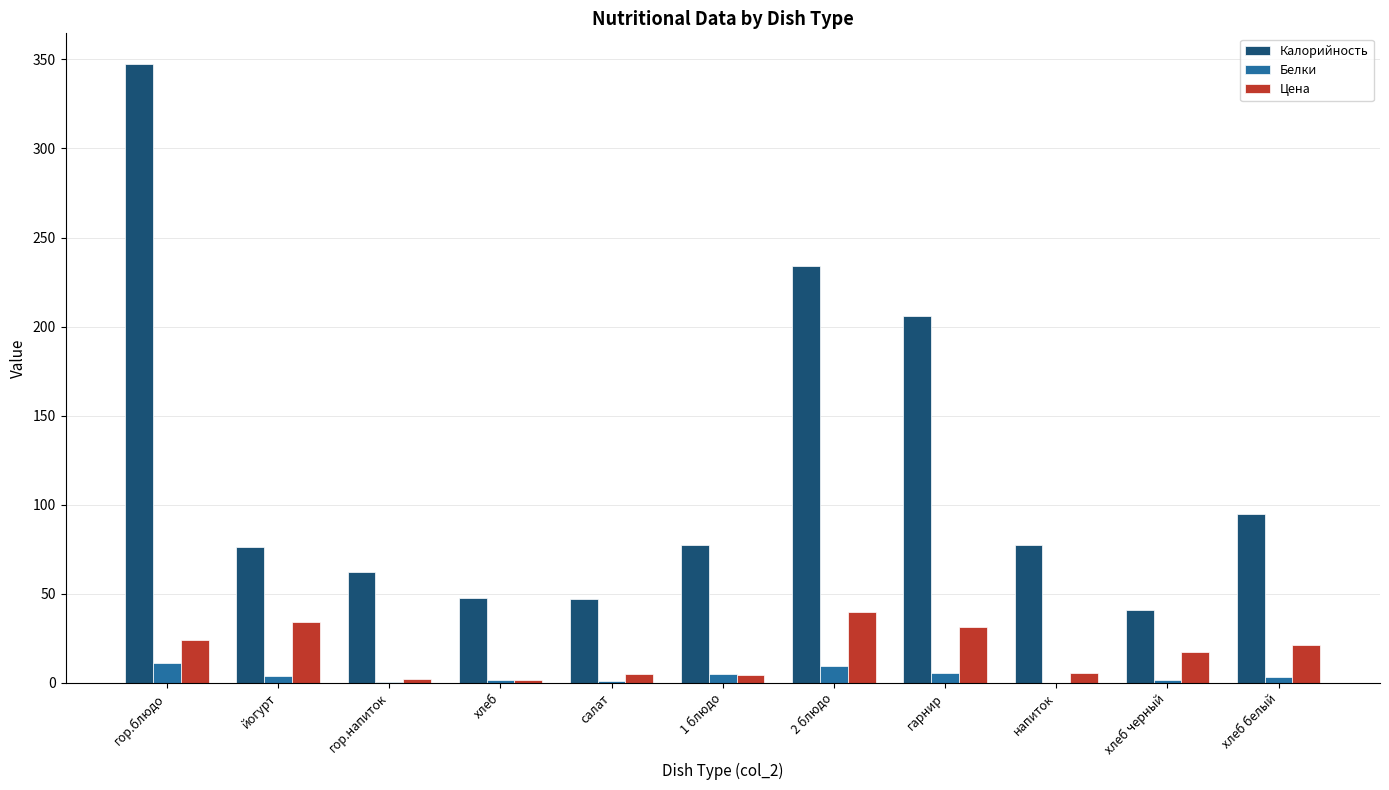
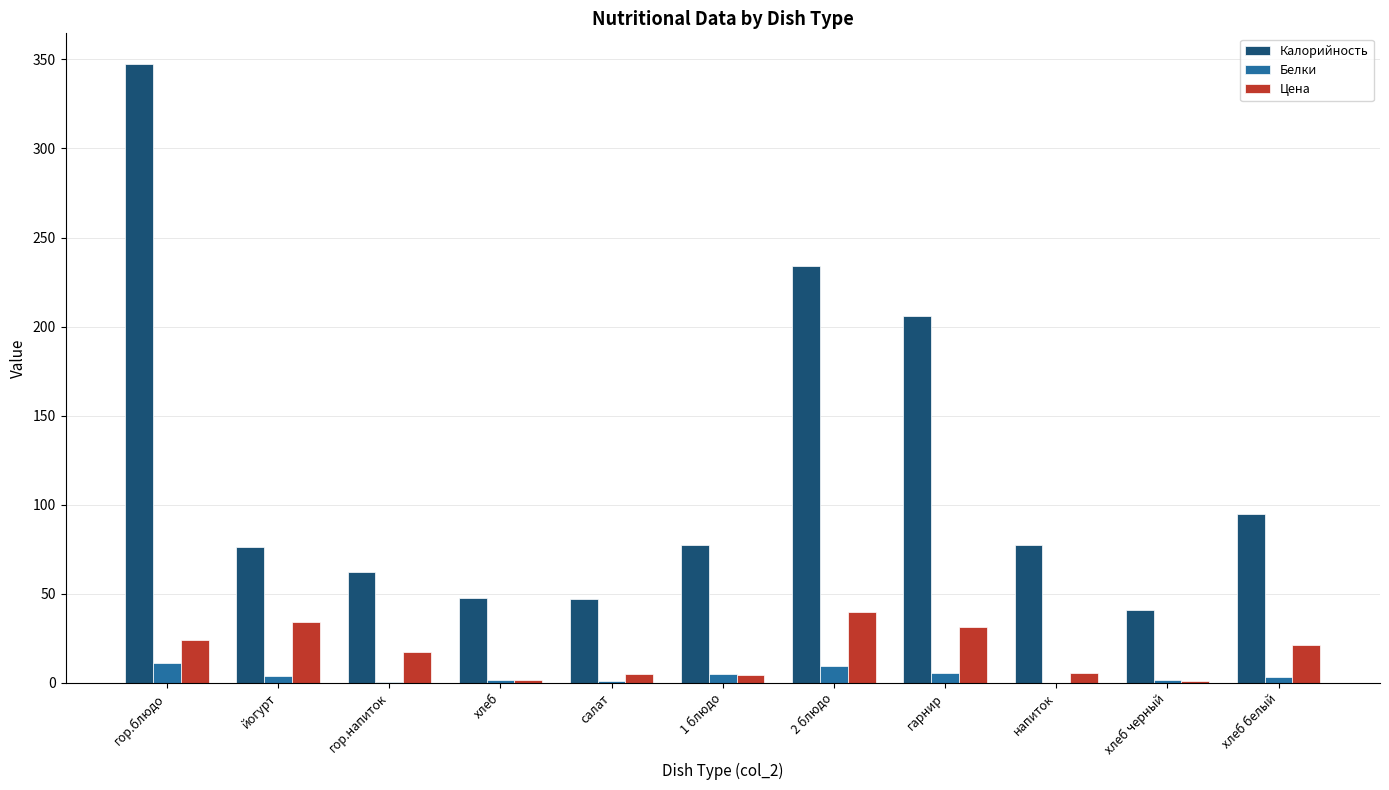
  {
    "Цена": {
      "гор.блюдо": 24,
      "йогурт": 34,
-     "гор.напиток": 2,
+     "гор.напиток": 17,
      "салат": 5,
      "1 блюдо": 4,
      "2 блюдо": 40,
      "гарнир": 31,
      "напиток": 5,
-     "хлеб черный": 17,
+     "хлеб черный": 1,
      "хлеб белый": 21
    }
  }
